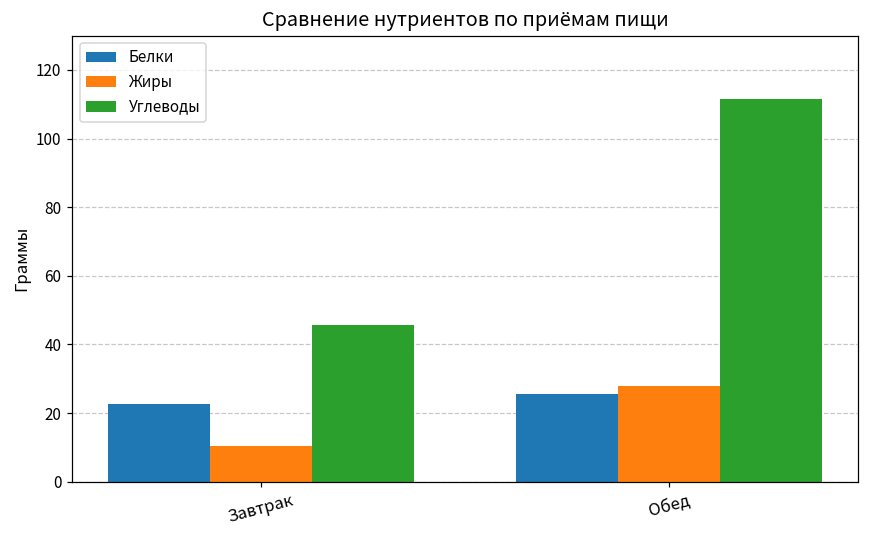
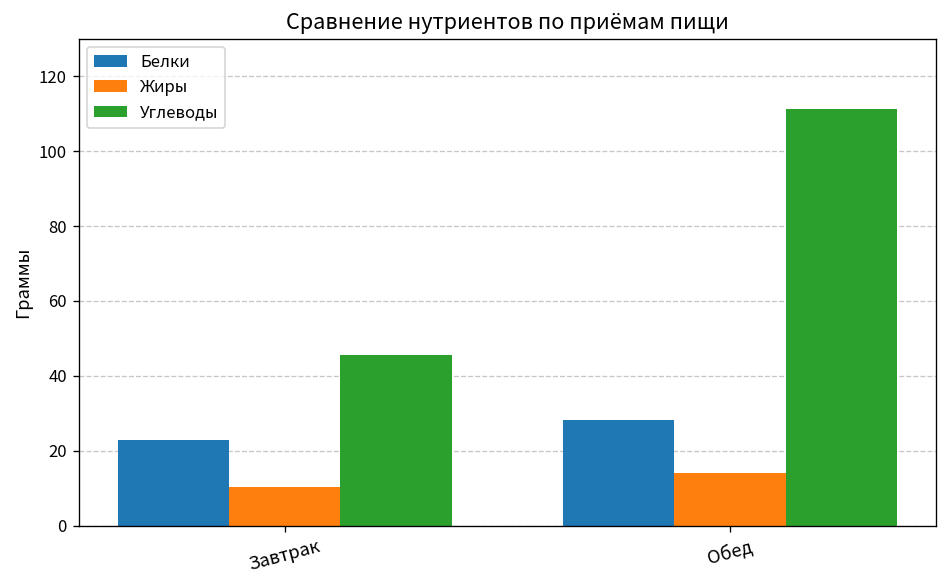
  {
    "Белки": {
      "Завтрак": 23,
-     "Обед": 26
+     "Обед": 28
    },
    "Жиры": {
      "Завтрак": 10,
-     "Обед": 28
+     "Обед": 14
    },
    "Углеводы": {
      "Завтрак": 46,
      "Обед": 111
    }
  }
